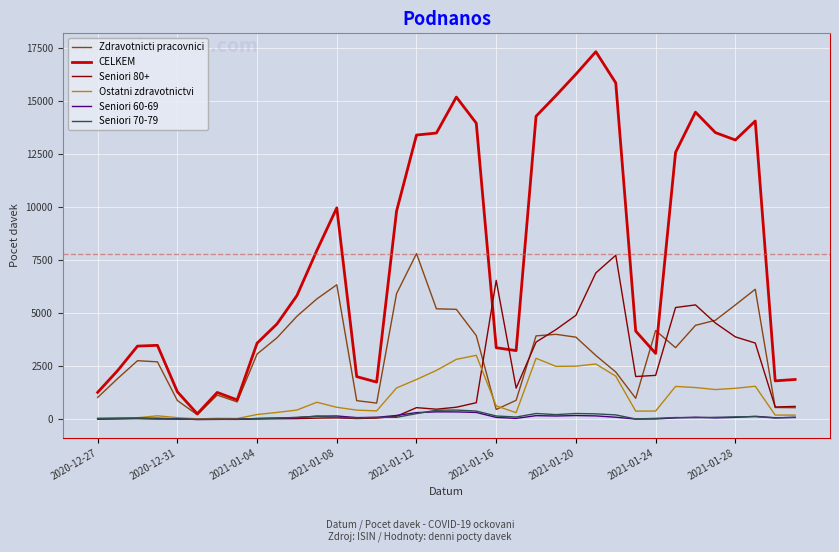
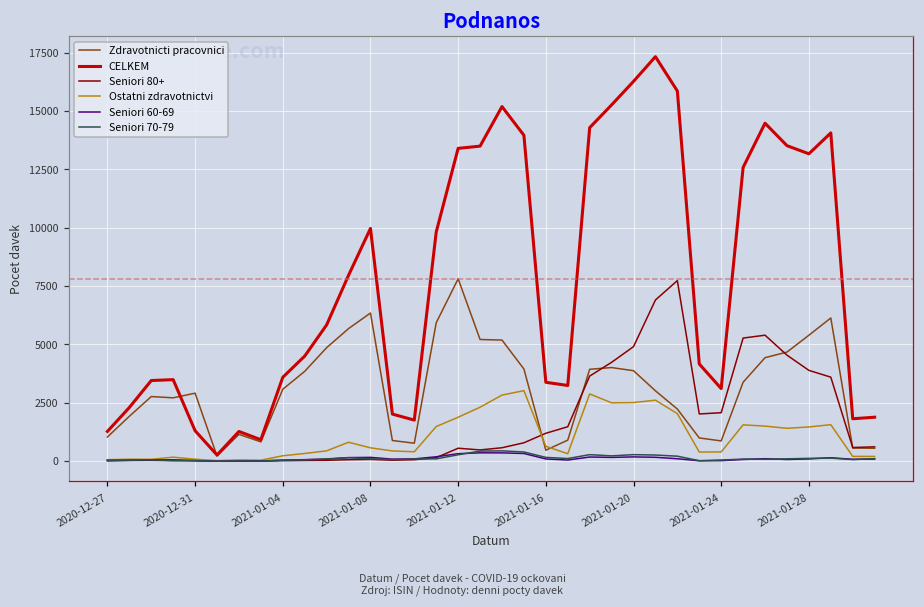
  {
    "Zdravotnicti pracovnici": {
      "2020-12-27": 1000,
-     "2020-12-31": 900,
+     "2020-12-31": 2900,
      "2021-01-04": 3100,
      "2021-01-08": 6300,
      "2021-01-12": 7800,
      "2021-01-16": 500,
      "2021-01-20": 3900,
-     "2021-01-24": 4200,
+     "2021-01-24": 900,
      "2021-01-28": 5400
    },
    "CELKEM": {
      "2020-12-27": 1300,
      "2020-12-31": 1300,
      "2021-01-04": 3600,
      "2021-01-08": 10000,
      "2021-01-12": 13400,
      "2021-01-16": 3400,
      "2021-01-20": 16300,
      "2021-01-24": 3100,
      "2021-01-28": 13200
    },
    "Seniori 80+": {
      "2021-01-12": 600,
-     "2021-01-16": 6600,
+     "2021-01-16": 1200,
      "2021-01-20": 4900,
      "2021-01-24": 2100,
      "2021-01-28": 3900
    },
    "Ostatni zdravotnictvi": {
      "2021-01-04": 200,
      "2021-01-08": 600,
      "2021-01-12": 1900,
      "2021-01-16": 600,
      "2021-01-20": 2500,
      "2021-01-24": 400,
      "2021-01-28": 1500
    }
  }
